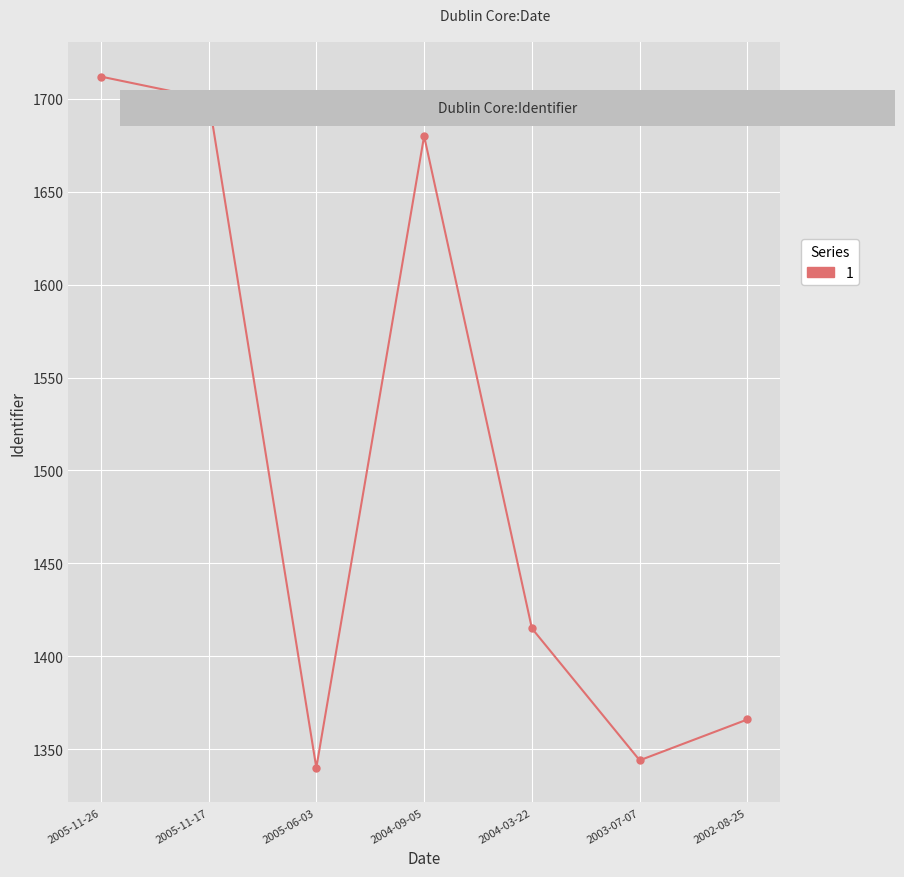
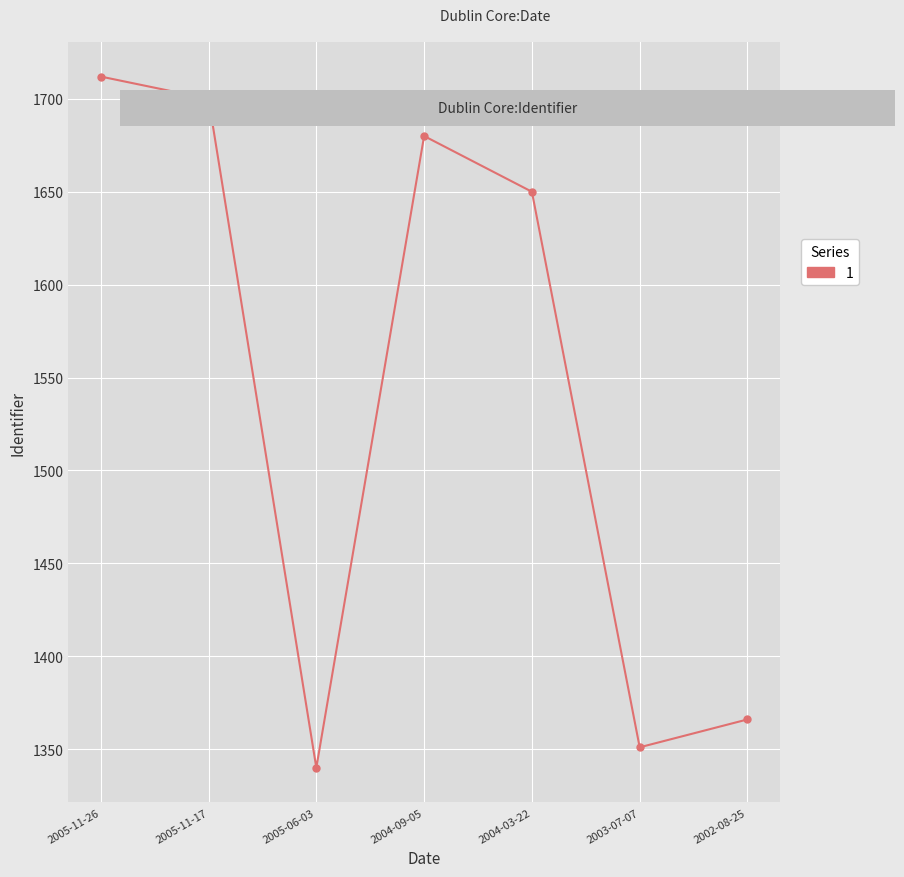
  {
    "2005-11-26": 1712,
    "2005-11-17": 1700,
    "2005-06-03": 1340,
    "2004-09-05": 1680,
-   "2004-03-22": 1415,
-   "2003-07-07": 1344,
+   "2004-03-22": 1650,
+   "2003-07-07": 1351,
    "2002-08-25": 1366
  }
